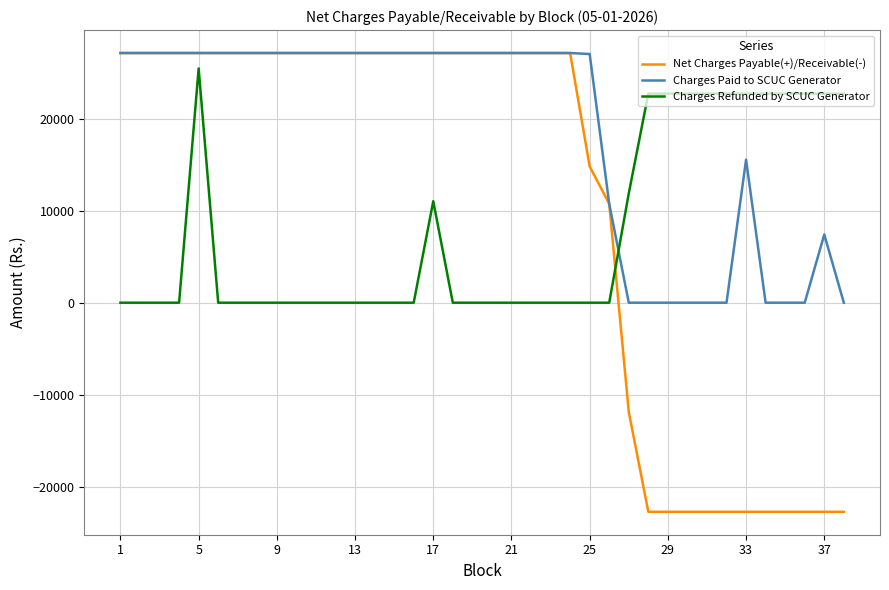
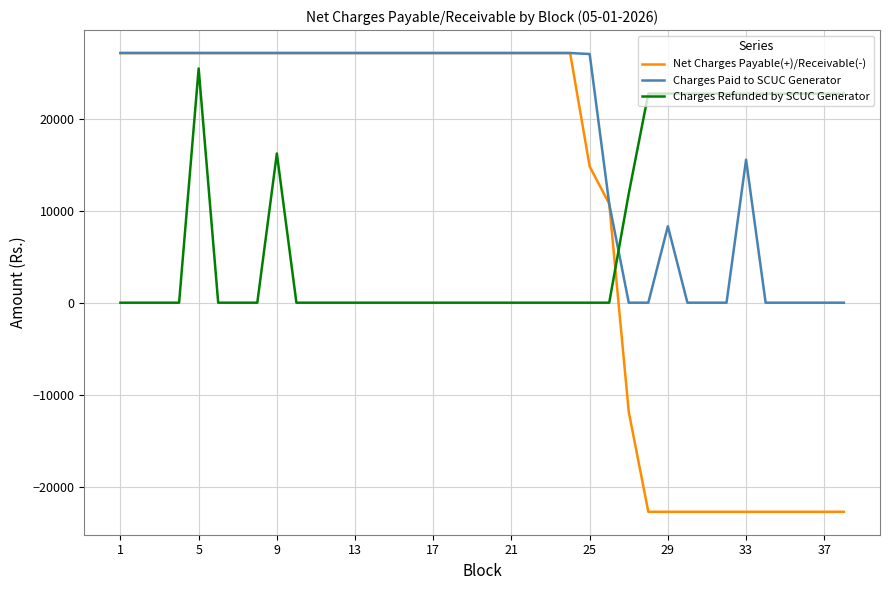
  {
    "Net Charges Payable(+)/Receivable(-)": {
      "25": 15000,
      "29": -23000,
      "33": -23000,
      "37": -23000
    },
    "Charges Paid to SCUC Generator": {
      "25": 27000,
-     "29": 0,
+     "29": 8000,
      "33": 16000,
-     "37": 7000
+     "37": 0
    },
    "Charges Refunded by SCUC Generator": {
      "1": 0,
      "5": 25000,
-     "9": 0,
+     "9": 16000,
      "13": 0,
-     "17": 11000,
+     "17": 0,
      "21": 0,
      "25": 0
    }
  }
